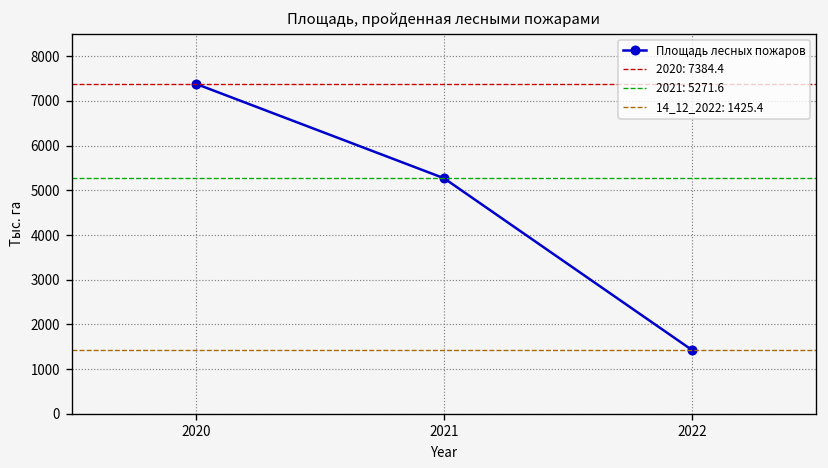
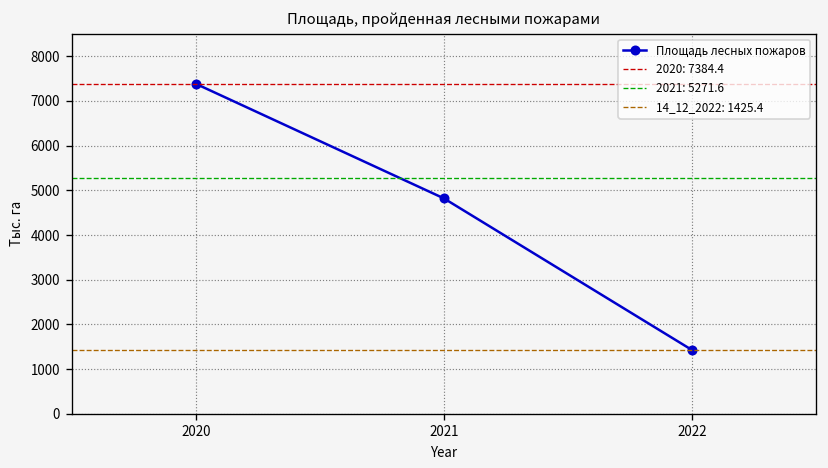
  {
    "2020": 7400,
-   "2021": 5300,
+   "2021": 4800,
    "2022": 1400
  }
